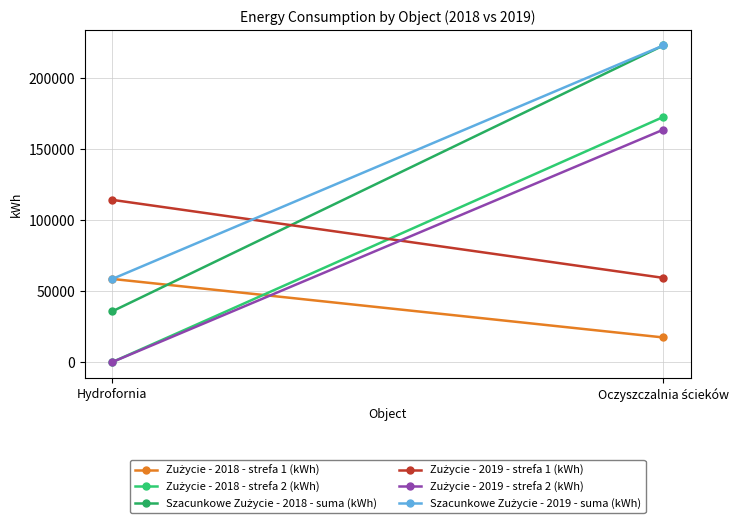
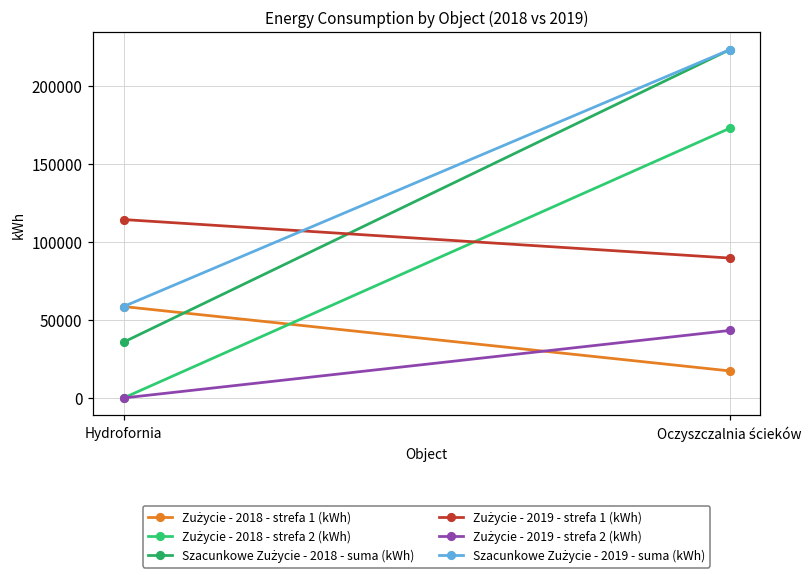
  {
    "Zużycie - 2018 - strefa 1 (kWh)": {
      "Oczyszczalnia ścieków": 17000
    },
    "Zużycie - 2019 - strefa 1 (kWh)": {
      "Hydrofornia": 114000,
-     "Oczyszczalnia ścieków": 59000
+     "Oczyszczalnia ścieków": 90000
    },
    "Zużycie - 2019 - strefa 2 (kWh)": {
-     "Oczyszczalnia ścieków": 164000
+     "Oczyszczalnia ścieków": 43000
    }
  }
